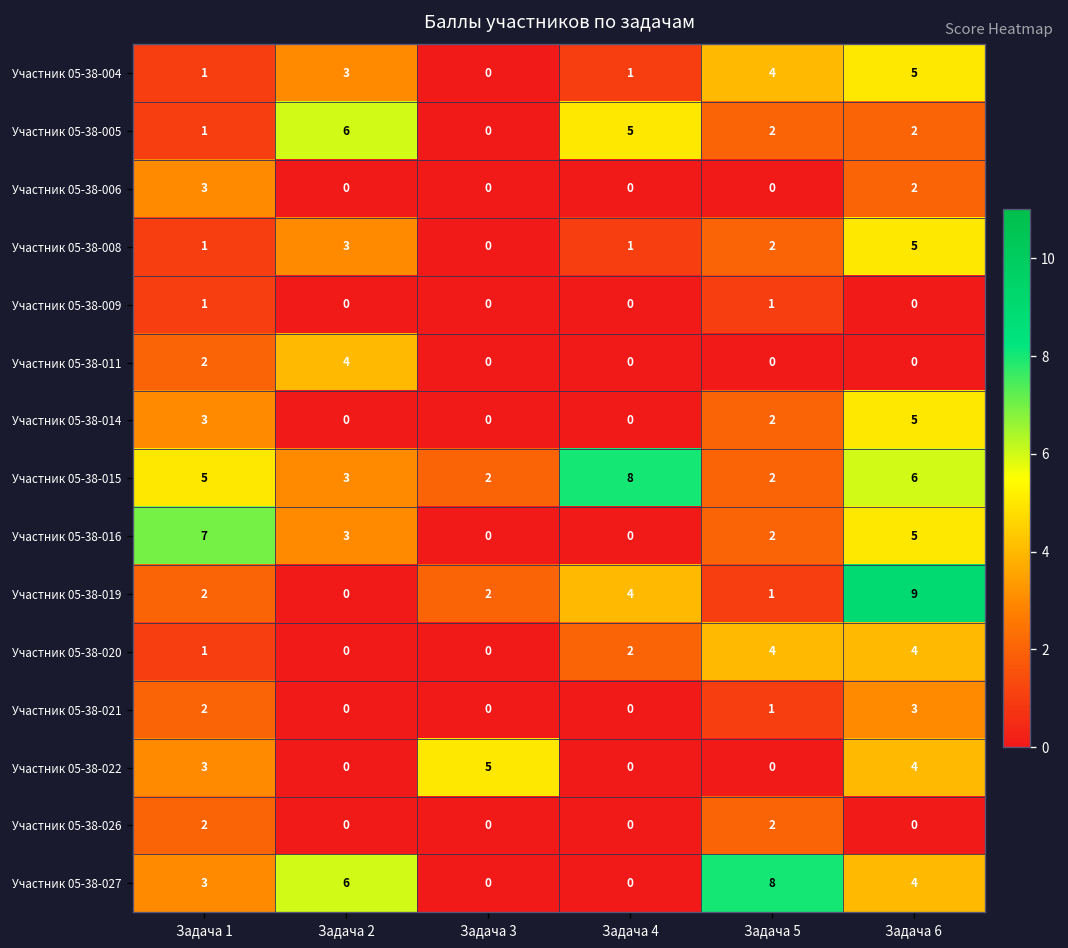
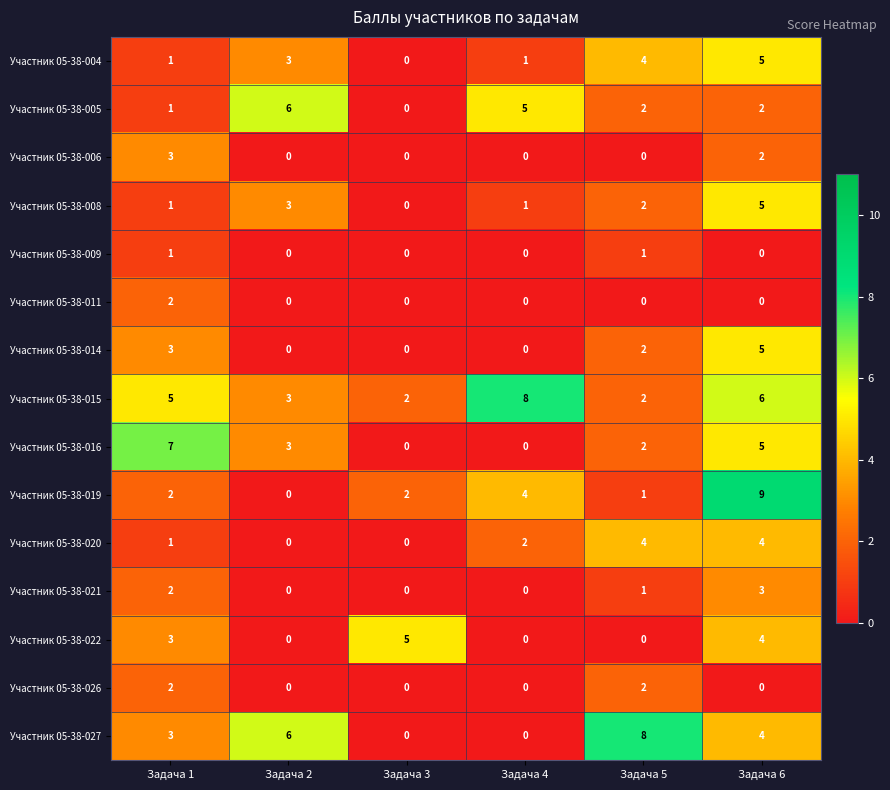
  {
    "Участник 05-38-004": {
      "Задача 1": 1,
      "Задача 2": 3,
      "Задача 3": 0,
      "Задача 4": 1,
      "Задача 5": 4,
      "Задача 6": 5
    },
    "Участник 05-38-005": {
      "Задача 1": 1,
      "Задача 2": 6,
      "Задача 3": 0,
      "Задача 4": 5,
      "Задача 5": 2,
      "Задача 6": 2
    },
    "Участник 05-38-006": {
      "Задача 1": 3,
      "Задача 2": 0,
      "Задача 3": 0,
      "Задача 4": 0,
      "Задача 5": 0,
      "Задача 6": 2
    },
    "Участник 05-38-008": {
      "Задача 1": 1,
      "Задача 2": 3,
      "Задача 3": 0,
      "Задача 4": 1,
      "Задача 5": 2,
      "Задача 6": 5
    },
    "Участник 05-38-009": {
      "Задача 1": 1,
      "Задача 2": 0,
      "Задача 3": 0,
      "Задача 4": 0,
      "Задача 5": 1,
      "Задача 6": 0
    },
    "Участник 05-38-011": {
      "Задача 1": 2,
-     "Задача 2": 4,
+     "Задача 2": 0,
      "Задача 3": 0,
      "Задача 4": 0,
      "Задача 5": 0,
      "Задача 6": 0
    },
    "Участник 05-38-014": {
      "Задача 1": 3,
      "Задача 2": 0,
      "Задача 3": 0,
      "Задача 4": 0,
      "Задача 5": 2,
      "Задача 6": 5
    },
    "Участник 05-38-015": {
      "Задача 1": 5,
      "Задача 2": 3,
      "Задача 3": 2,
      "Задача 4": 8,
      "Задача 5": 2,
      "Задача 6": 6
    },
    "Участник 05-38-016": {
      "Задача 1": 7,
      "Задача 2": 3,
      "Задача 3": 0,
      "Задача 4": 0,
      "Задача 5": 2,
      "Задача 6": 5
    },
    "Участник 05-38-019": {
      "Задача 1": 2,
      "Задача 2": 0,
      "Задача 3": 2,
      "Задача 4": 4,
      "Задача 5": 1,
      "Задача 6": 9
    },
    "Участник 05-38-020": {
      "Задача 1": 1,
      "Задача 2": 0,
      "Задача 3": 0,
      "Задача 4": 2,
      "Задача 5": 4,
      "Задача 6": 4
    },
    "Участник 05-38-021": {
      "Задача 1": 2,
      "Задача 2": 0,
      "Задача 3": 0,
      "Задача 4": 0,
      "Задача 5": 1,
      "Задача 6": 3
    },
    "Участник 05-38-022": {
      "Задача 1": 3,
      "Задача 2": 0,
      "Задача 3": 5,
      "Задача 4": 0,
      "Задача 5": 0,
      "Задача 6": 4
    },
    "Участник 05-38-026": {
      "Задача 1": 2,
      "Задача 2": 0,
      "Задача 3": 0,
      "Задача 4": 0,
      "Задача 5": 2,
      "Задача 6": 0
    },
    "Участник 05-38-027": {
      "Задача 1": 3,
      "Задача 2": 6,
      "Задача 3": 0,
      "Задача 4": 0,
      "Задача 5": 8,
      "Задача 6": 4
    }
  }
